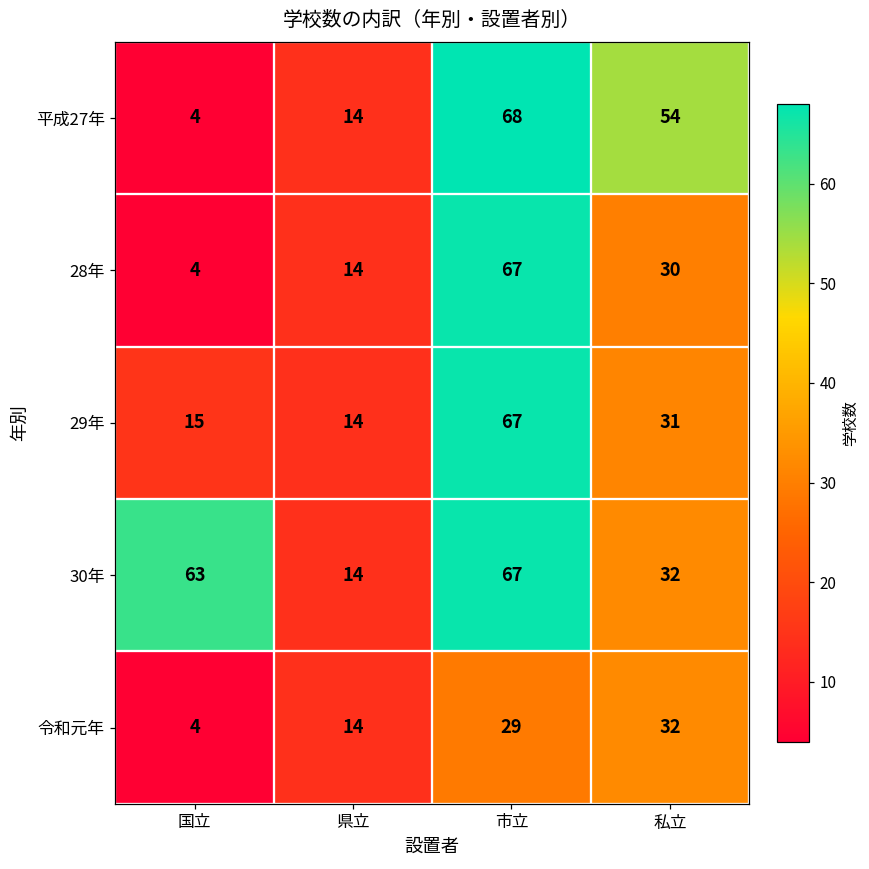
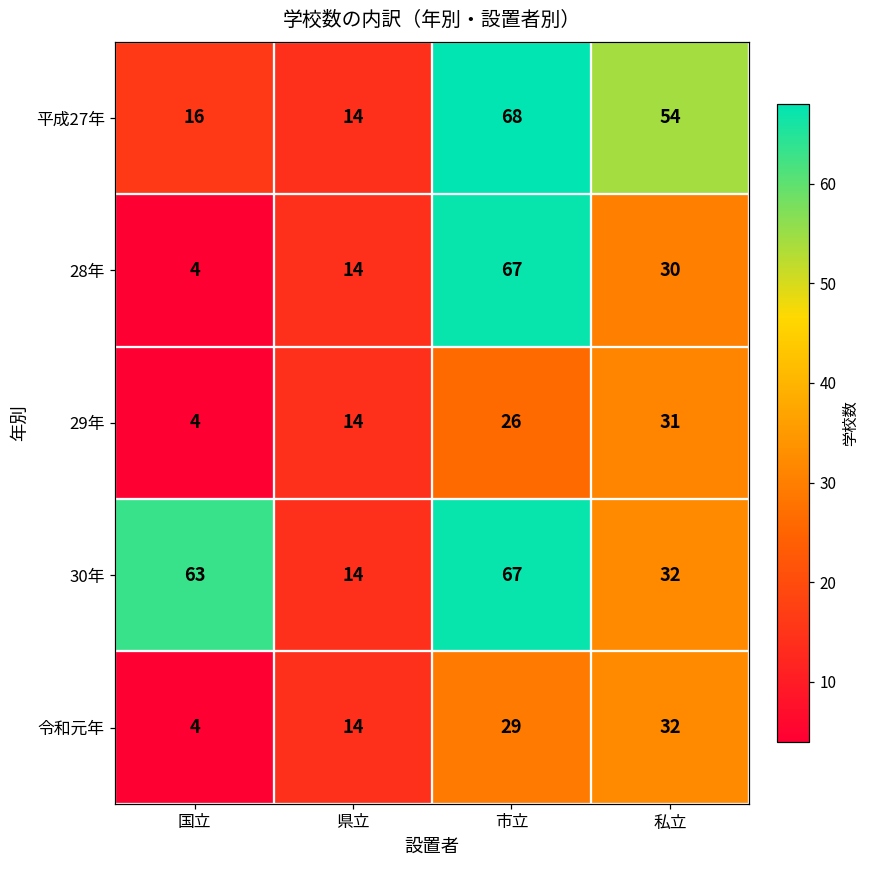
  {
    "平成27年": {
-     "国立": 4,
+     "国立": 16,
      "県立": 14,
      "市立": 68,
      "私立": 54
    },
    "28年": {
      "国立": 4,
      "県立": 14,
      "市立": 67,
      "私立": 30
    },
    "29年": {
-     "国立": 15,
+     "国立": 4,
      "県立": 14,
-     "市立": 67,
+     "市立": 26,
      "私立": 31
    },
    "30年": {
      "国立": 63,
      "県立": 14,
      "市立": 67,
      "私立": 32
    },
    "令和元年": {
      "国立": 4,
      "県立": 14,
      "市立": 29,
      "私立": 32
    }
  }
